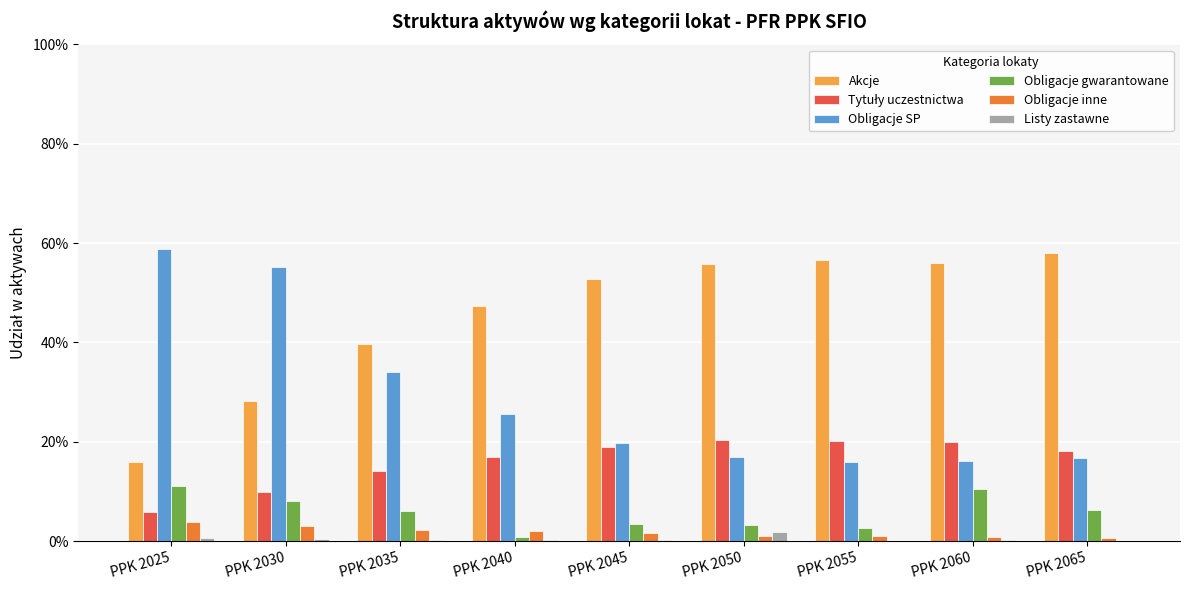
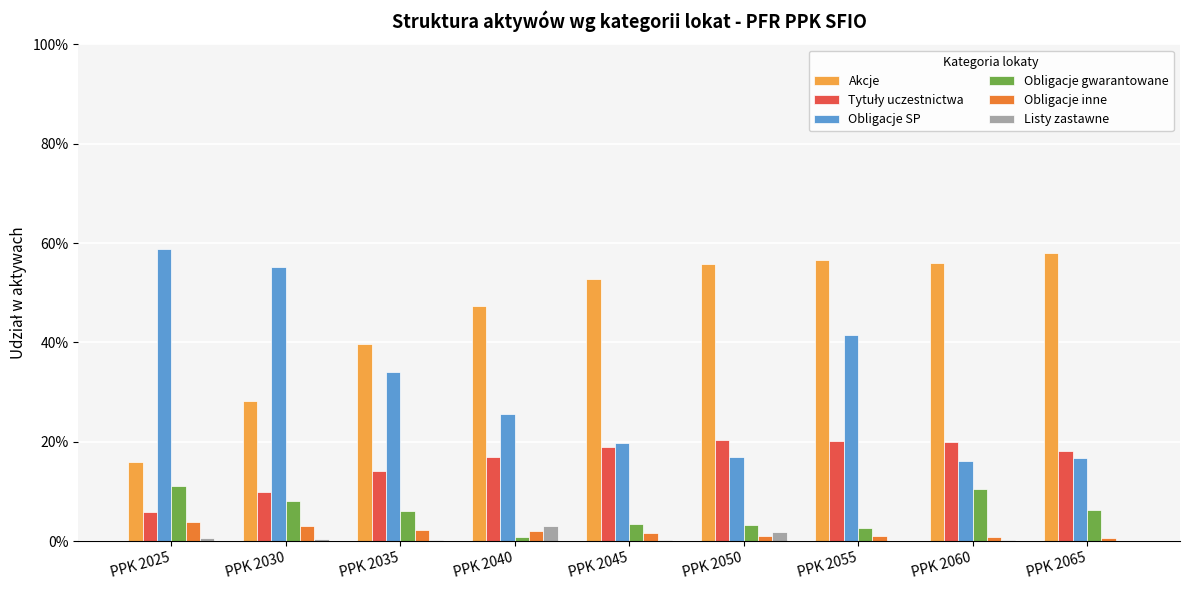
  {
    "Obligacje SP": {
      "PPK 2025": "59%",
      "PPK 2030": "55%",
      "PPK 2035": "34%",
      "PPK 2040": "26%",
      "PPK 2045": "20%",
      "PPK 2050": "17%",
-     "PPK 2055": "16%",
+     "PPK 2055": "42%",
      "PPK 2060": "16%",
      "PPK 2065": "17%"
    },
    "Obligacje gwarantowane": {
      "PPK 2025": "11%",
      "PPK 2030": "8%",
      "PPK 2035": "6%",
      "PPK 2040": "1%",
      "PPK 2045": "3%",
      "PPK 2050": "3%",
      "PPK 2055": "3%",
      "PPK 2060": "11%",
      "PPK 2065": "6%"
    },
    "Listy zastawne": {
      "PPK 2025": "1%",
-     "PPK 2040": "0%",
+     "PPK 2040": "3%",
      "PPK 2050": "2%",
      "PPK 2065": "0%"
    }
  }
